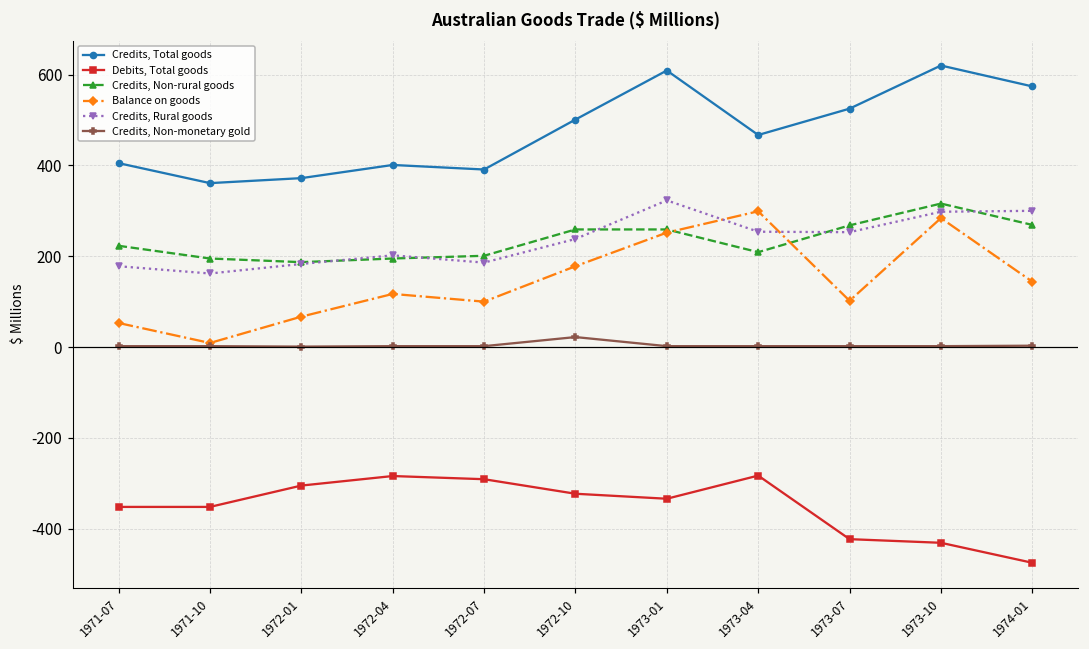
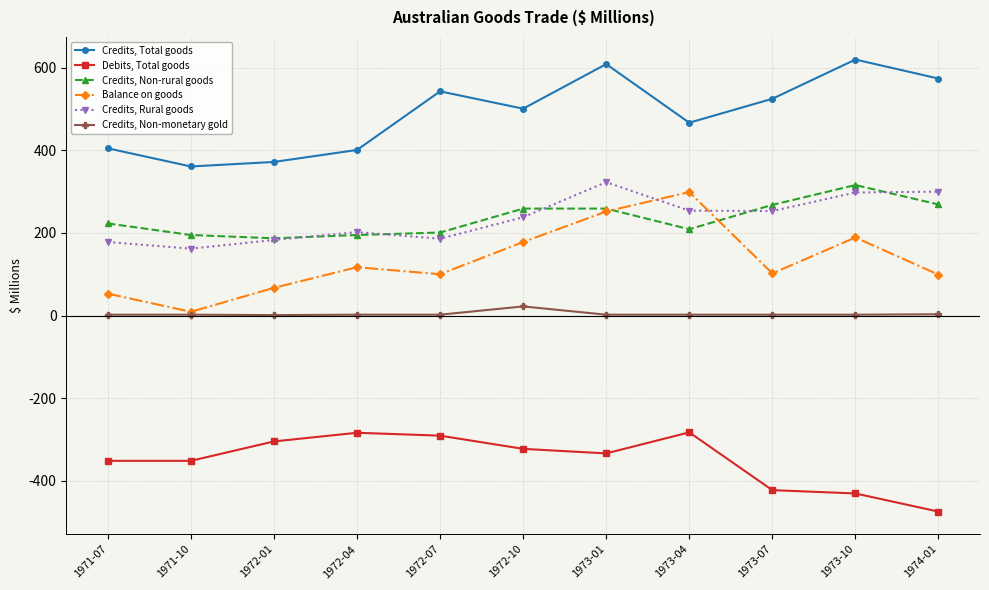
  {
    "Credits, Total goods": {
      "1971-07": 410,
      "1971-10": 360,
      "1972-01": 370,
      "1972-04": 400,
-     "1972-07": 390,
+     "1972-07": 540,
      "1972-10": 500,
      "1973-01": 610,
      "1973-04": 470,
      "1973-07": 530,
      "1973-10": 620,
      "1974-01": 570
    },
    "Debits, Total goods": {
      "1971-07": -350,
      "1971-10": -350,
      "1972-01": -310,
      "1972-04": -280,
      "1972-07": -290,
      "1972-10": -320,
      "1973-01": -330,
      "1973-04": -280,
      "1973-07": -420,
      "1973-10": -430,
      "1974-01": -480
    },
    "Credits, Non-rural goods": {
      "1971-07": 220,
      "1971-10": 200,
      "1972-04": 200,
      "1972-07": 200,
      "1972-10": 260,
      "1973-01": 260,
      "1973-04": 210,
      "1973-07": 270,
      "1973-10": 320,
      "1974-01": 270
    },
    "Balance on goods": {
      "1971-07": 50,
      "1971-10": 10,
      "1972-01": 70,
      "1972-04": 120,
      "1972-07": 100,
      "1972-10": 180,
      "1973-01": 250,
      "1973-04": 300,
      "1973-07": 100,
-     "1973-10": 280,
-     "1974-01": 140
+     "1973-10": 190,
+     "1974-01": 100
    },
    "Credits, Rural goods": {
      "1971-07": 180,
      "1971-10": 160,
      "1972-04": 200,
      "1972-07": 190,
      "1972-10": 240,
      "1973-01": 320,
      "1973-04": 250,
      "1973-07": 250,
      "1973-10": 300,
      "1974-01": 300
    },
    "Credits, Non-monetary gold": {
      "1971-07": 0,
      "1971-10": 0,
      "1972-01": 0,
      "1972-04": 0,
      "1972-07": 0,
      "1972-10": 20,
      "1973-01": 0,
      "1973-04": 0,
      "1973-07": 0,
      "1973-10": 0,
      "1974-01": 0
    }
  }
